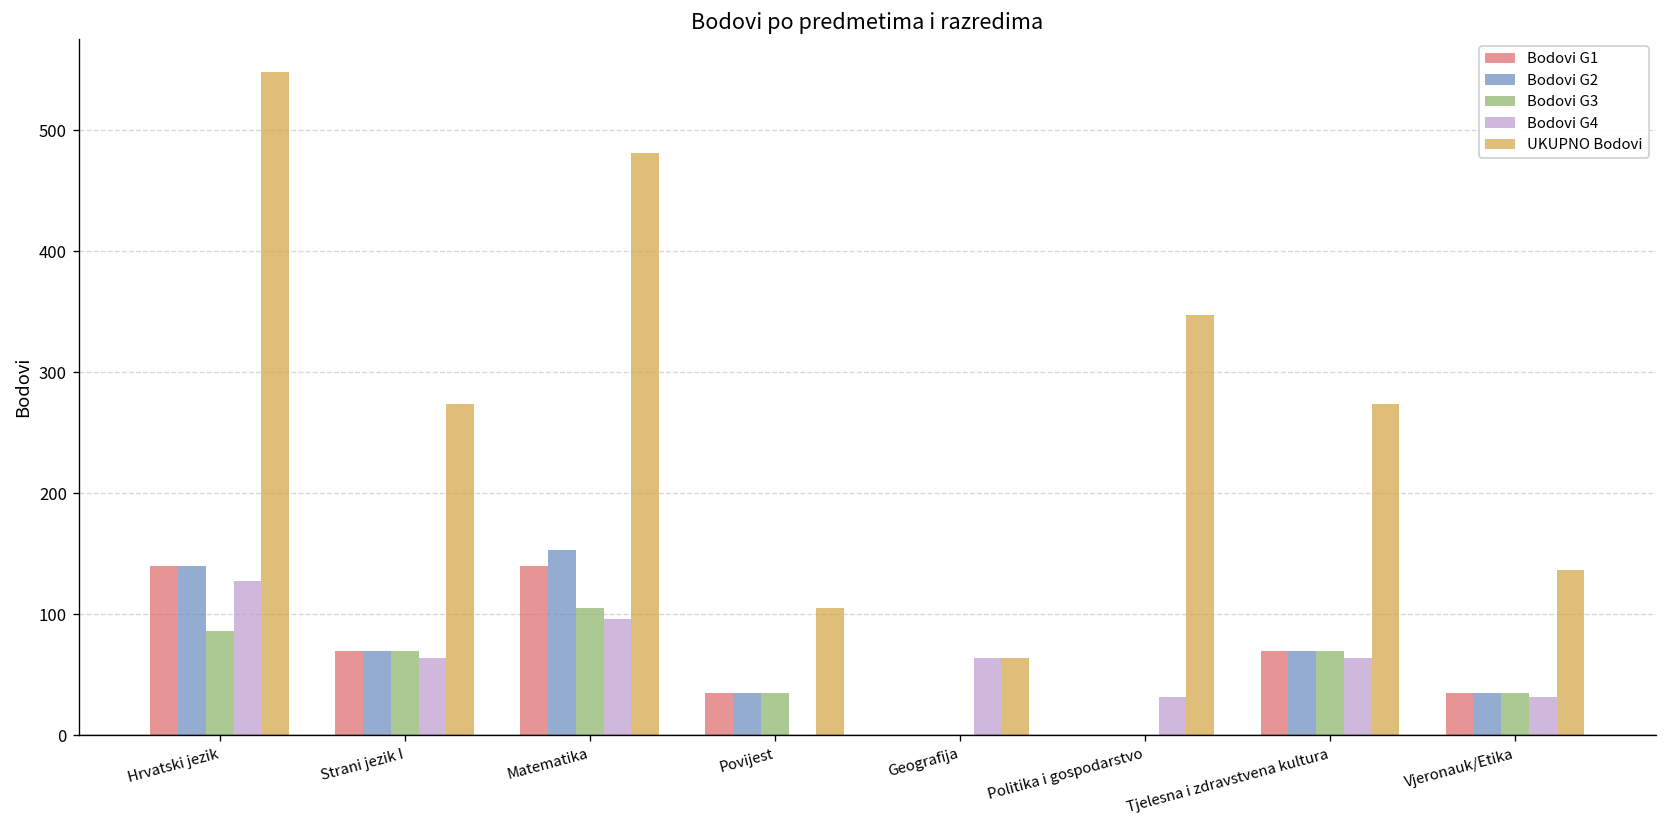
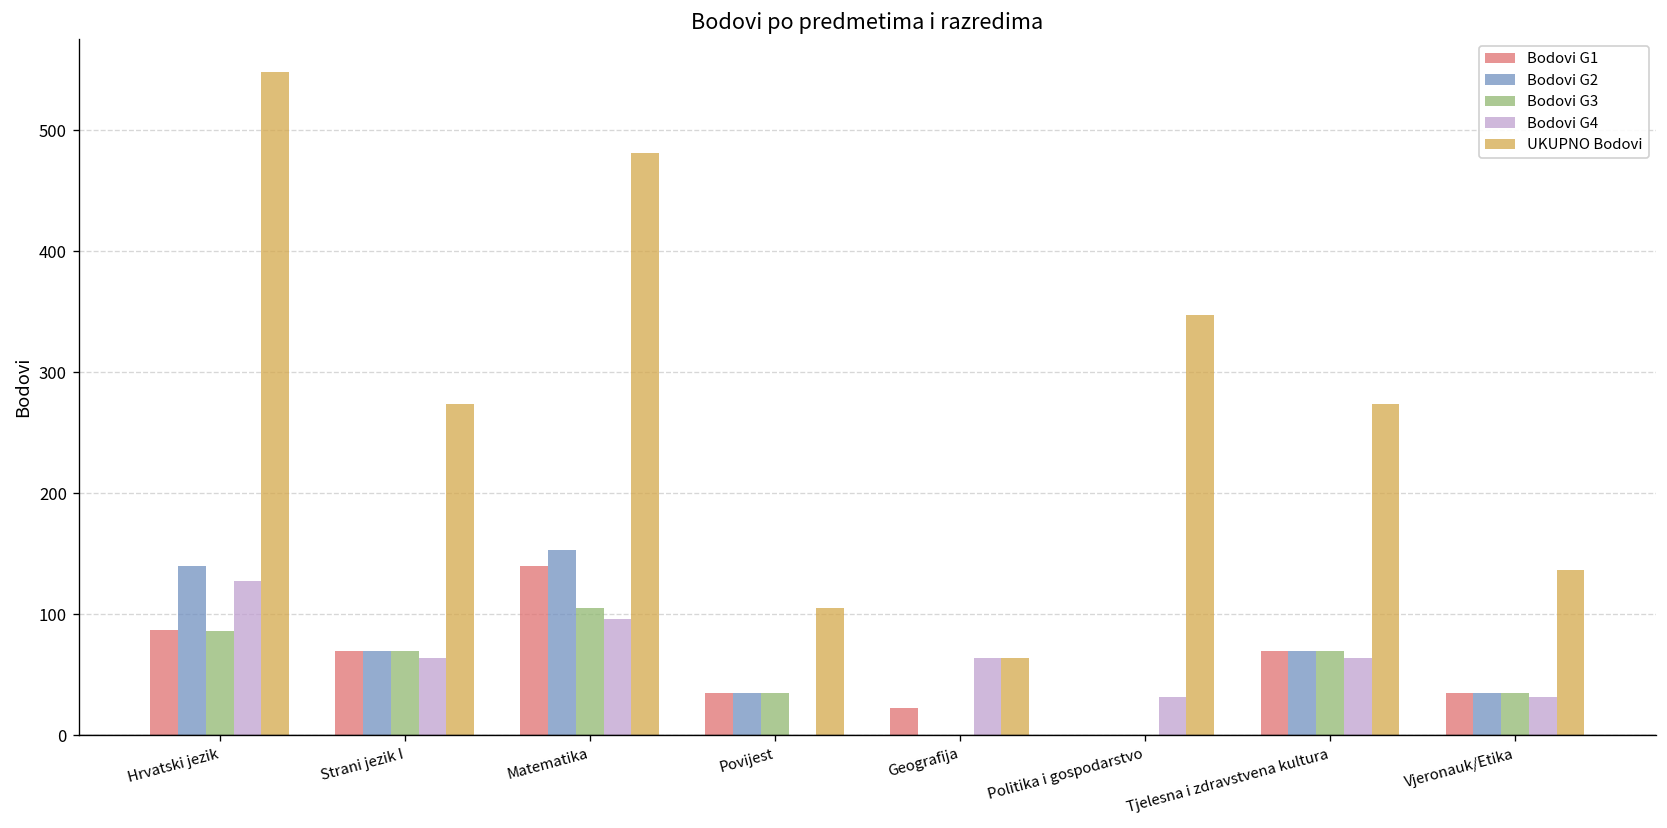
  {
    "Bodovi G1": {
-     "Hrvatski jezik": 140,
+     "Hrvatski jezik": 87,
      "Strani jezik I": 70,
      "Matematika": 140,
      "Povijest": 35,
-     "Geografija": 0,
+     "Geografija": 23,
      "Politika i gospodarstvo": 0,
      "Tjelesna i zdravstvena kultura": 70,
      "Vjeronauk/Etika": 35
    },
    "Bodovi G2": {
      "Hrvatski jezik": 140,
      "Strani jezik I": 70,
      "Matematika": 153,
      "Povijest": 35,
      "Geografija": 0,
      "Politika i gospodarstvo": 0,
      "Tjelesna i zdravstvena kultura": 70,
      "Vjeronauk/Etika": 35
    },
    "Bodovi G3": {
      "Hrvatski jezik": 86,
      "Strani jezik I": 70,
      "Matematika": 105,
      "Povijest": 35,
      "Geografija": 0,
      "Politika i gospodarstvo": 0,
      "Tjelesna i zdravstvena kultura": 70,
      "Vjeronauk/Etika": 35
    },
    "Bodovi G4": {
      "Hrvatski jezik": 128,
      "Strani jezik I": 64,
      "Matematika": 96,
      "Povijest": 0,
      "Geografija": 64,
      "Politika i gospodarstvo": 32,
      "Tjelesna i zdravstvena kultura": 64,
      "Vjeronauk/Etika": 32
    },
    "UKUPNO Bodovi": {
      "Hrvatski jezik": 548,
      "Strani jezik I": 274,
      "Matematika": 481,
      "Povijest": 105,
      "Geografija": 64,
      "Politika i gospodarstvo": 347,
      "Tjelesna i zdravstvena kultura": 274,
      "Vjeronauk/Etika": 137
    }
  }
